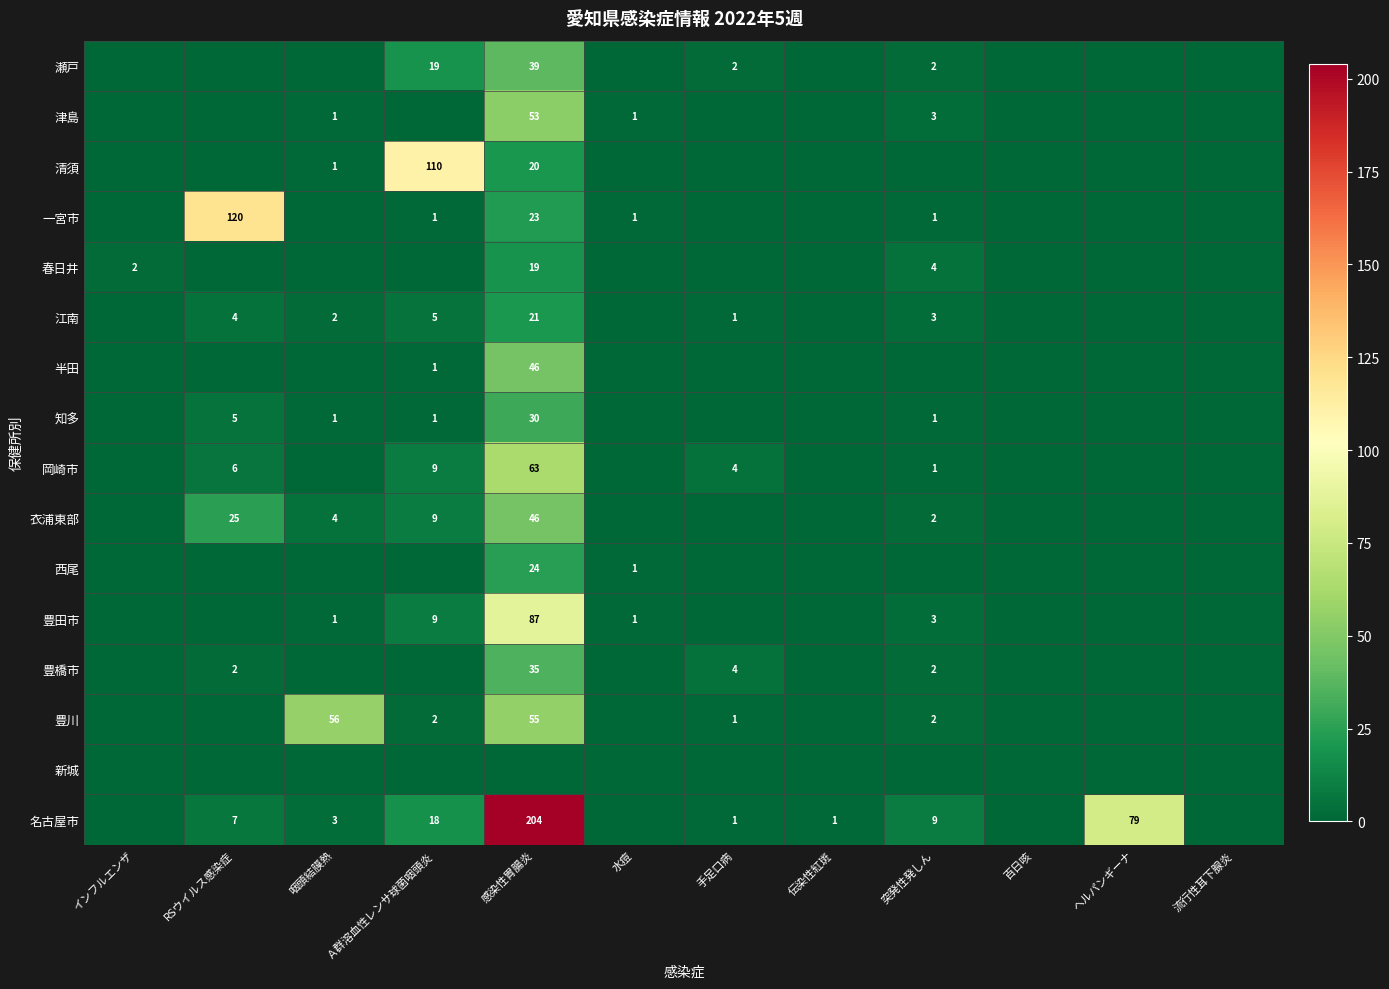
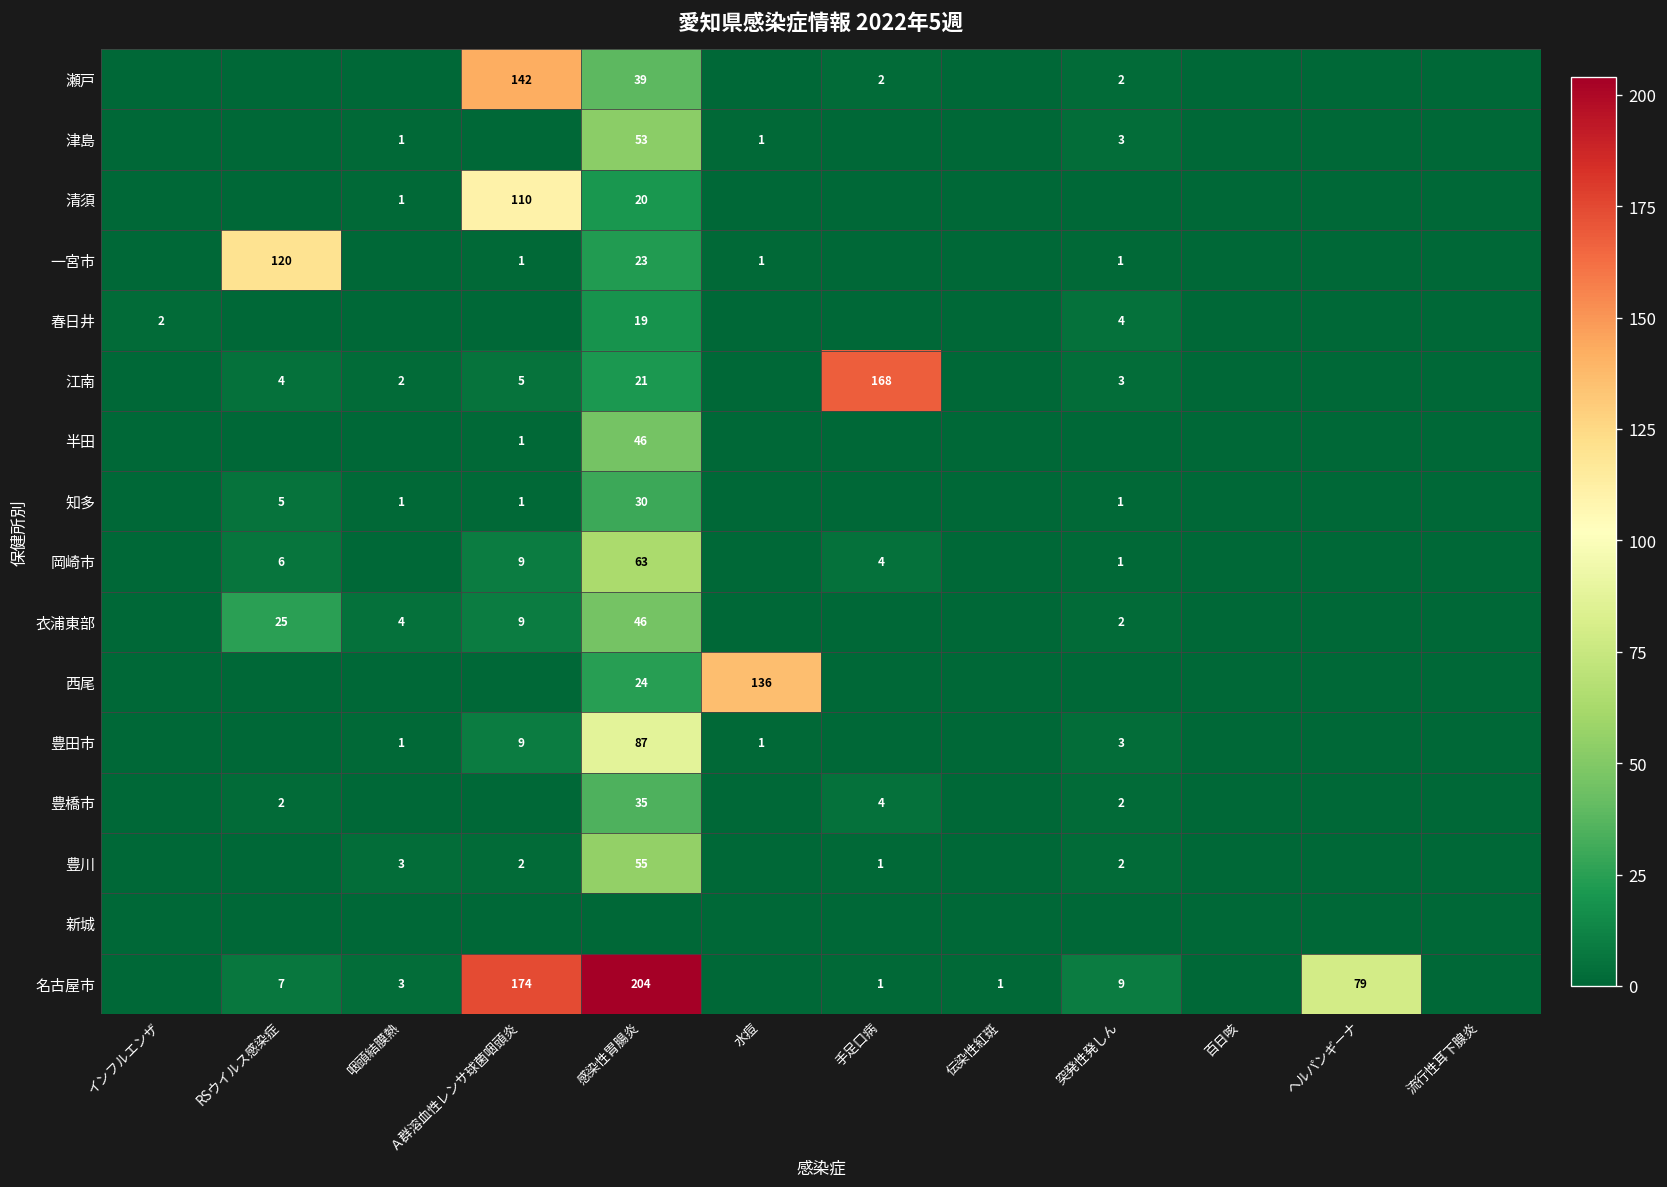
  {
    "瀬戸": {
-     "Ａ群溶血性レンサ球菌咽頭炎": 19,
+     "Ａ群溶血性レンサ球菌咽頭炎": 142,
      "感染性胃腸炎": 39,
      "手足口病": 2,
      "突発性発しん": 2
    },
    "津島": {
      "咽頭結膜熱": 1,
      "感染性胃腸炎": 53,
      "水痘": 1,
      "突発性発しん": 3
    },
    "清須": {
      "咽頭結膜熱": 1,
      "Ａ群溶血性レンサ球菌咽頭炎": 110,
      "感染性胃腸炎": 20
    },
    "一宮市": {
      "RSウイルス感染症": 120,
      "Ａ群溶血性レンサ球菌咽頭炎": 1,
      "感染性胃腸炎": 23,
      "水痘": 1,
      "突発性発しん": 1
    },
    "春日井": {
      "インフルエンザ": 2,
      "感染性胃腸炎": 19,
      "突発性発しん": 4
    },
    "江南": {
      "RSウイルス感染症": 4,
      "咽頭結膜熱": 2,
      "Ａ群溶血性レンサ球菌咽頭炎": 5,
      "感染性胃腸炎": 21,
-     "手足口病": 1,
+     "手足口病": 168,
      "突発性発しん": 3
    },
    "半田": {
      "Ａ群溶血性レンサ球菌咽頭炎": 1,
      "感染性胃腸炎": 46
    },
    "知多": {
      "RSウイルス感染症": 5,
      "咽頭結膜熱": 1,
      "Ａ群溶血性レンサ球菌咽頭炎": 1,
      "感染性胃腸炎": 30,
      "突発性発しん": 1
    },
    "岡崎市": {
      "RSウイルス感染症": 6,
      "Ａ群溶血性レンサ球菌咽頭炎": 9,
      "感染性胃腸炎": 63,
      "手足口病": 4,
      "突発性発しん": 1
    },
    "衣浦東部": {
      "RSウイルス感染症": 25,
      "咽頭結膜熱": 4,
      "Ａ群溶血性レンサ球菌咽頭炎": 9,
      "感染性胃腸炎": 46,
      "突発性発しん": 2
    },
    "西尾": {
      "感染性胃腸炎": 24,
-     "水痘": 1
+     "水痘": 136
    },
    "豊田市": {
      "咽頭結膜熱": 1,
      "Ａ群溶血性レンサ球菌咽頭炎": 9,
      "感染性胃腸炎": 87,
      "水痘": 1,
      "突発性発しん": 3
    },
    "豊橋市": {
      "RSウイルス感染症": 2,
      "感染性胃腸炎": 35,
      "手足口病": 4,
      "突発性発しん": 2
    },
    "豊川": {
-     "咽頭結膜熱": 56,
+     "咽頭結膜熱": 3,
      "Ａ群溶血性レンサ球菌咽頭炎": 2,
      "感染性胃腸炎": 55,
      "手足口病": 1,
      "突発性発しん": 2
    },
    "名古屋市": {
      "RSウイルス感染症": 7,
      "咽頭結膜熱": 3,
-     "Ａ群溶血性レンサ球菌咽頭炎": 18,
+     "Ａ群溶血性レンサ球菌咽頭炎": 174,
      "感染性胃腸炎": 204,
      "手足口病": 1,
      "伝染性紅斑": 1,
      "突発性発しん": 9,
      "ヘルパンギーナ": 79
    }
  }
